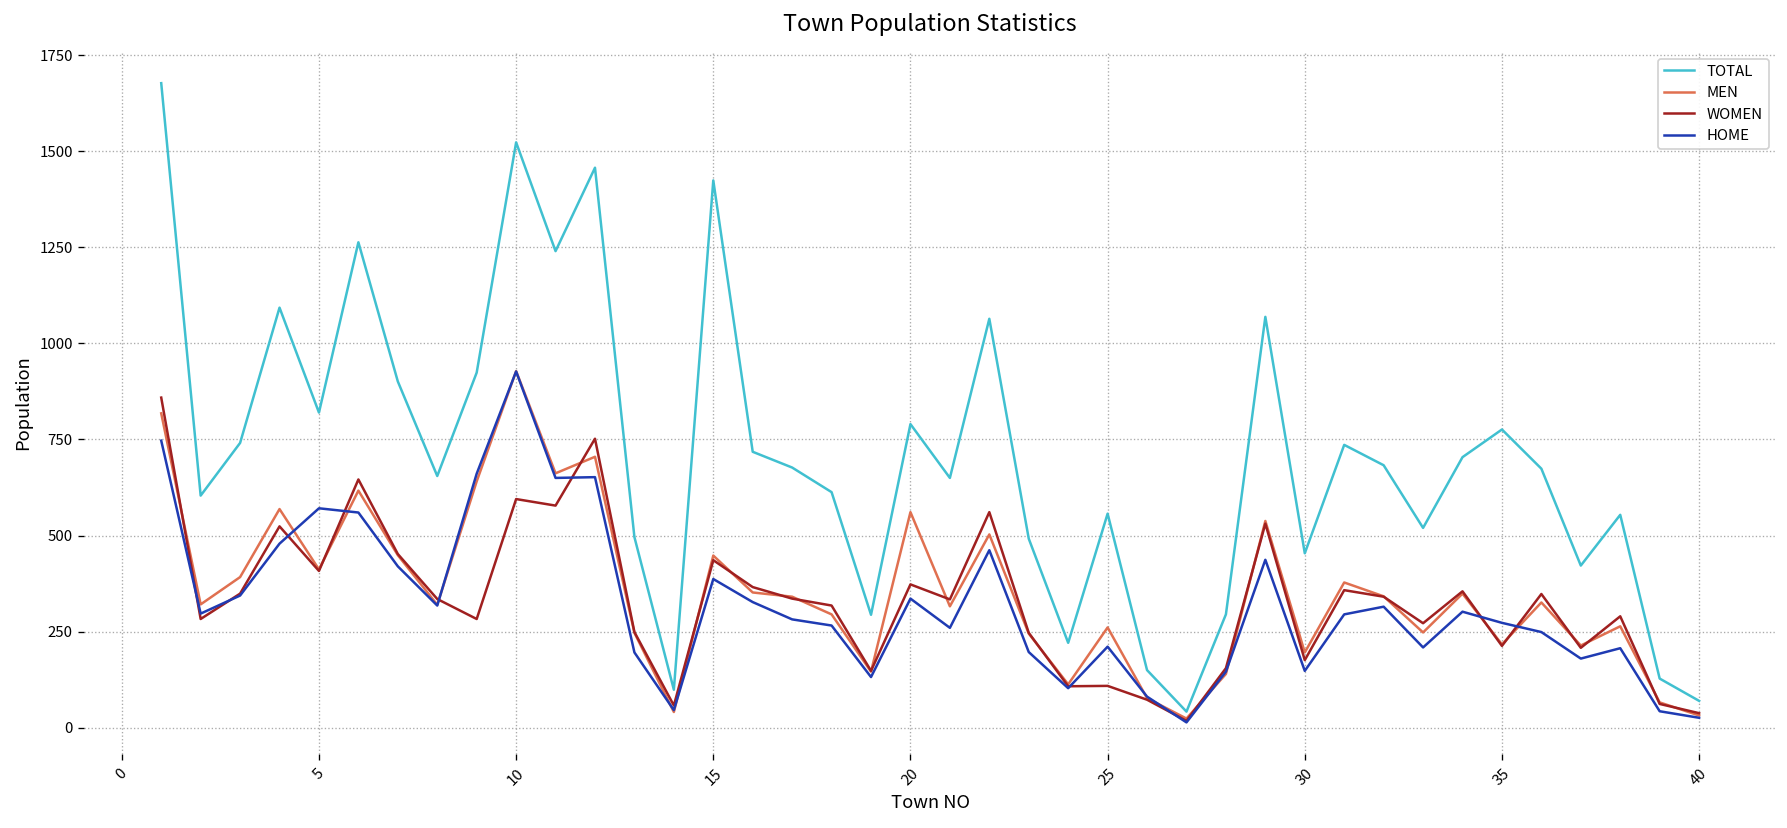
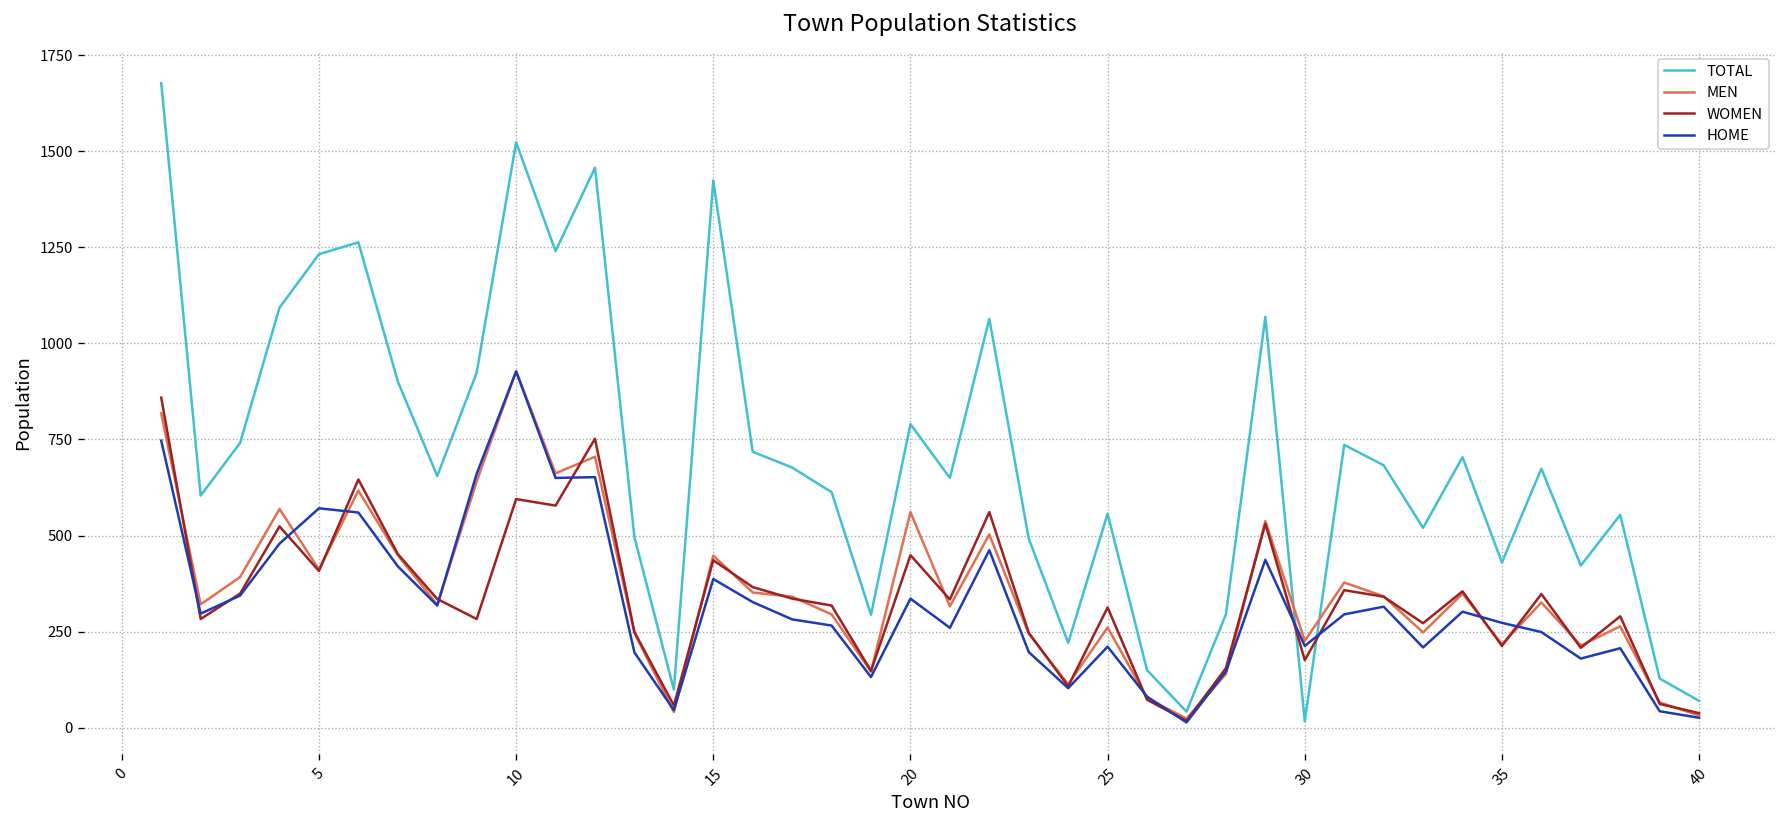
  {
    "TOTAL": {
-     "5": 820,
+     "5": 1230,
      "10": 1520,
      "15": 1420,
      "20": 790,
      "25": 560,
-     "30": 450,
-     "35": 780,
+     "30": 20,
+     "35": 430,
      "40": 70
    },
    "MEN": {
      "15": 450,
      "20": 560,
      "25": 260,
-     "30": 200
+     "30": 230
    },
    "WOMEN": {
      "10": 600,
      "15": 440,
-     "20": 370,
-     "25": 110,
+     "20": 450,
+     "25": 310,
      "30": 180
    },
    "HOME": {
      "5": 570,
      "15": 390,
      "20": 340,
      "25": 210,
-     "30": 150,
+     "30": 210,
      "35": 270
    }
  }
